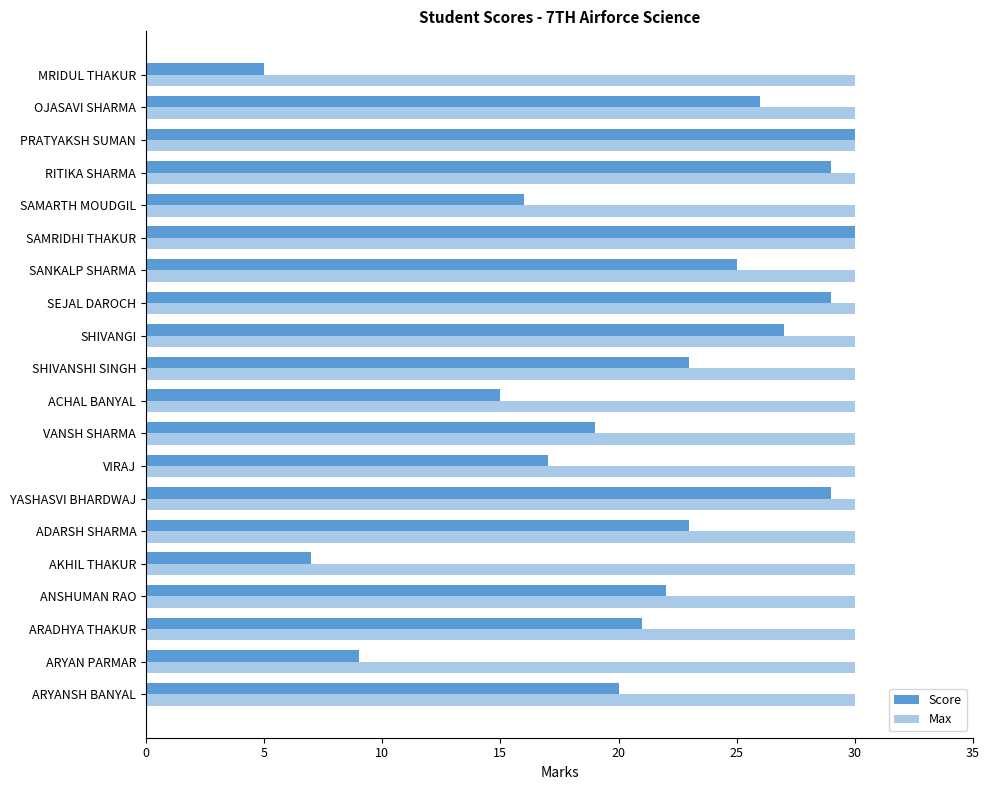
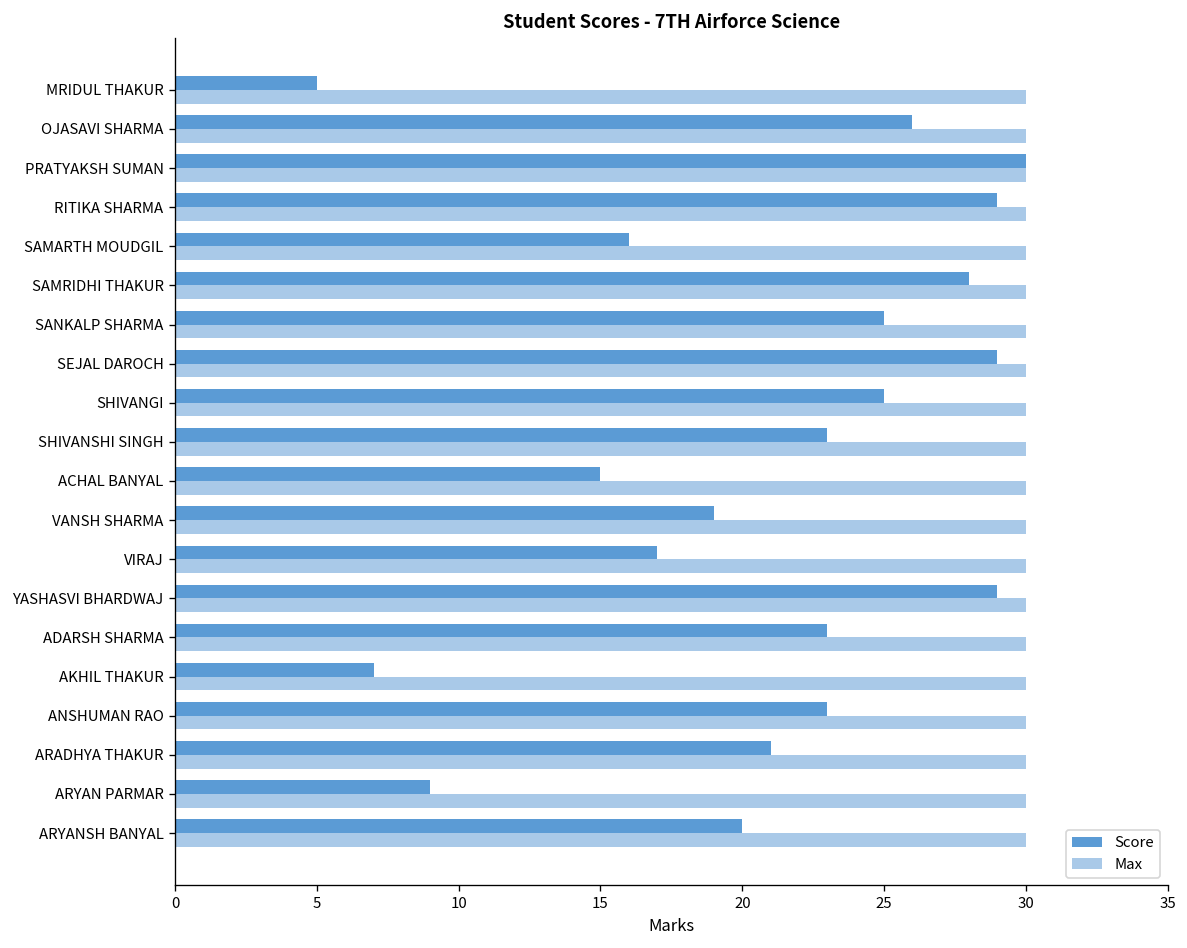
  {
    "Score": {
      "MRIDUL THAKUR": 5,
      "OJASAVI SHARMA": 26,
      "PRATYAKSH SUMAN": 30,
      "RITIKA SHARMA": 29,
      "SAMARTH MOUDGIL": 16,
-     "SAMRIDHI THAKUR": 30,
+     "SAMRIDHI THAKUR": 28,
      "SANKALP SHARMA": 25,
      "SEJAL DAROCH": 29,
-     "SHIVANGI": 27,
+     "SHIVANGI": 25,
      "SHIVANSHI SINGH": 23,
      "ACHAL BANYAL": 15,
      "VANSH SHARMA": 19,
      "VIRAJ": 17,
      "YASHASVI BHARDWAJ": 29,
      "ADARSH SHARMA": 23,
      "AKHIL THAKUR": 7,
-     "ANSHUMAN RAO": 22,
+     "ANSHUMAN RAO": 23,
      "ARADHYA THAKUR": 21,
      "ARYAN PARMAR": 9,
      "ARYANSH BANYAL": 20
    },
    "Max": {
      "MRIDUL THAKUR": 30,
      "OJASAVI SHARMA": 30,
      "PRATYAKSH SUMAN": 30,
      "RITIKA SHARMA": 30,
      "SAMARTH MOUDGIL": 30,
      "SAMRIDHI THAKUR": 30,
      "SANKALP SHARMA": 30,
      "SEJAL DAROCH": 30,
      "SHIVANGI": 30,
      "SHIVANSHI SINGH": 30,
      "ACHAL BANYAL": 30,
      "VANSH SHARMA": 30,
      "VIRAJ": 30,
      "YASHASVI BHARDWAJ": 30,
      "ADARSH SHARMA": 30,
      "AKHIL THAKUR": 30,
      "ANSHUMAN RAO": 30,
      "ARADHYA THAKUR": 30,
      "ARYAN PARMAR": 30,
      "ARYANSH BANYAL": 30
    }
  }
